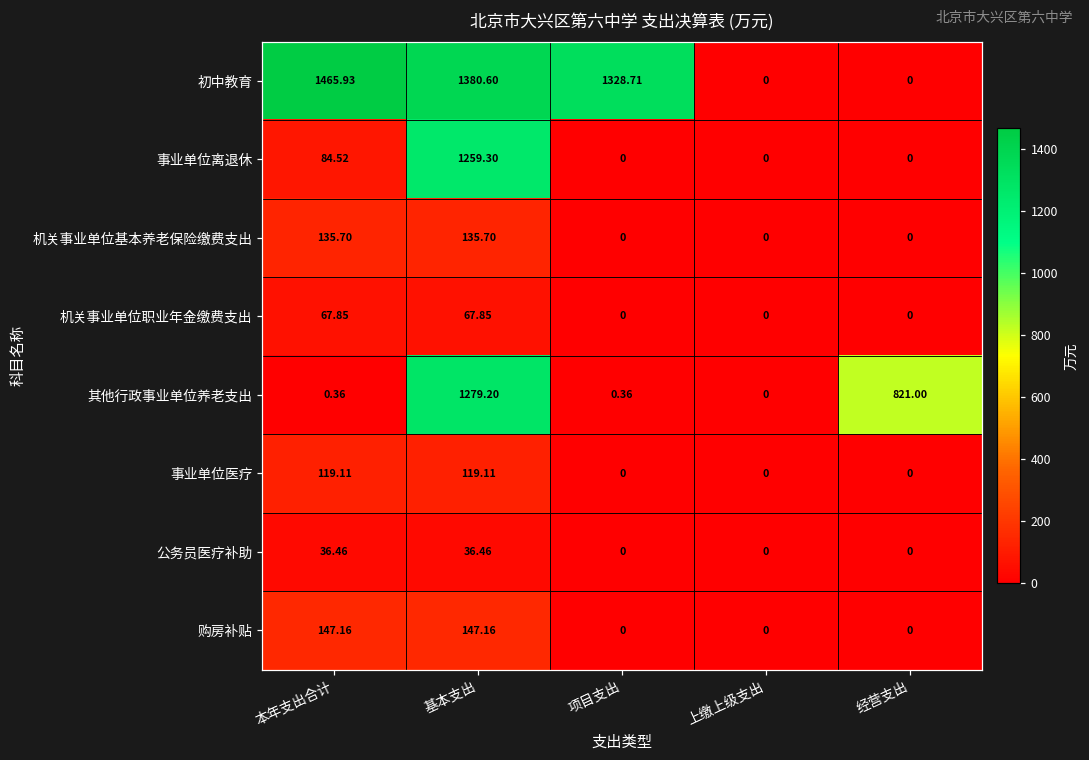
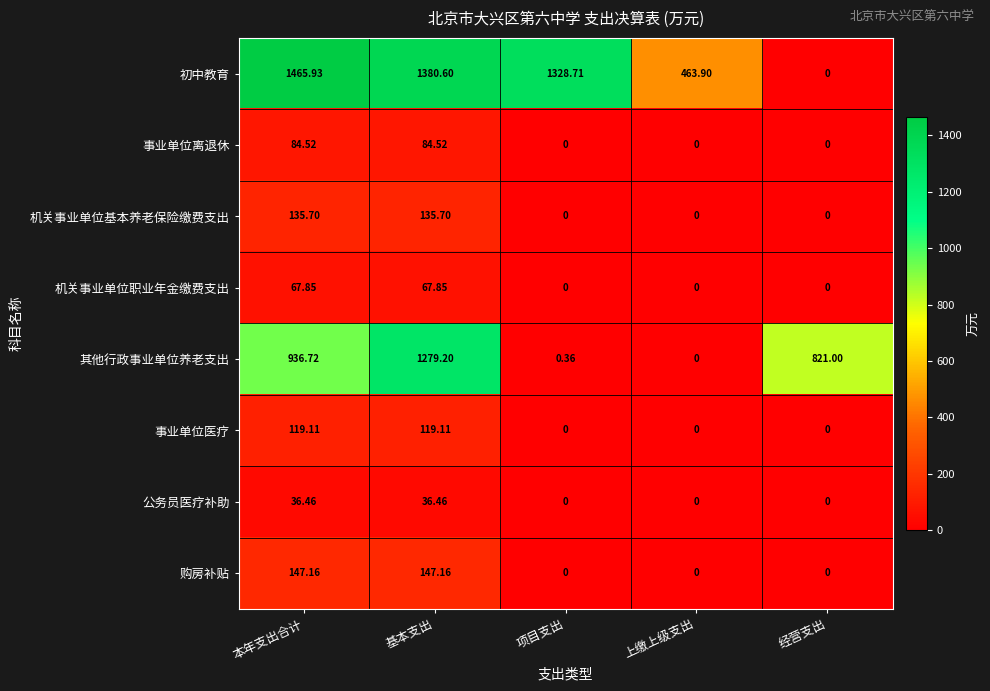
  {
    "初中教育": {
      "本年支出合计": 1465.93,
      "基本支出": 1380.60,
      "项目支出": 1328.71,
-     "上缴上级支出": 0,
+     "上缴上级支出": 463.90,
      "经营支出": 0
    },
    "事业单位离退休": {
      "本年支出合计": 84.52,
-     "基本支出": 1259.30,
+     "基本支出": 84.52,
      "项目支出": 0,
      "上缴上级支出": 0,
      "经营支出": 0
    },
    "机关事业单位基本养老保险缴费支出": {
      "本年支出合计": 135.70,
      "基本支出": 135.70,
      "项目支出": 0,
      "上缴上级支出": 0,
      "经营支出": 0
    },
    "机关事业单位职业年金缴费支出": {
      "本年支出合计": 67.85,
      "基本支出": 67.85,
      "项目支出": 0,
      "上缴上级支出": 0,
      "经营支出": 0
    },
    "其他行政事业单位养老支出": {
-     "本年支出合计": 0.36,
+     "本年支出合计": 936.72,
      "基本支出": 1279.20,
      "项目支出": 0.36,
      "上缴上级支出": 0,
      "经营支出": 821.00
    },
    "事业单位医疗": {
      "本年支出合计": 119.11,
      "基本支出": 119.11,
      "项目支出": 0,
      "上缴上级支出": 0,
      "经营支出": 0
    },
    "公务员医疗补助": {
      "本年支出合计": 36.46,
      "基本支出": 36.46,
      "项目支出": 0,
      "上缴上级支出": 0,
      "经营支出": 0
    },
    "购房补贴": {
      "本年支出合计": 147.16,
      "基本支出": 147.16,
      "项目支出": 0,
      "上缴上级支出": 0,
      "经营支出": 0
    }
  }
